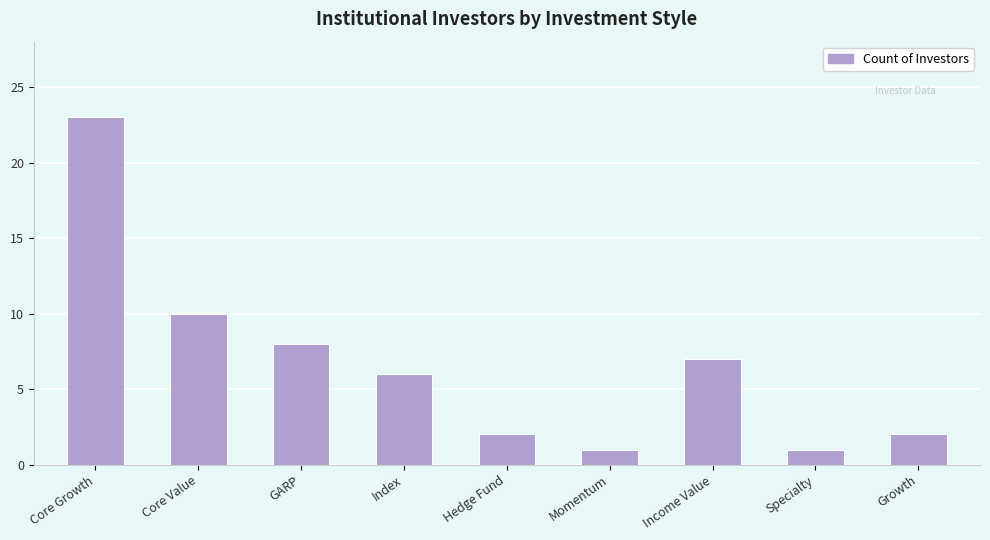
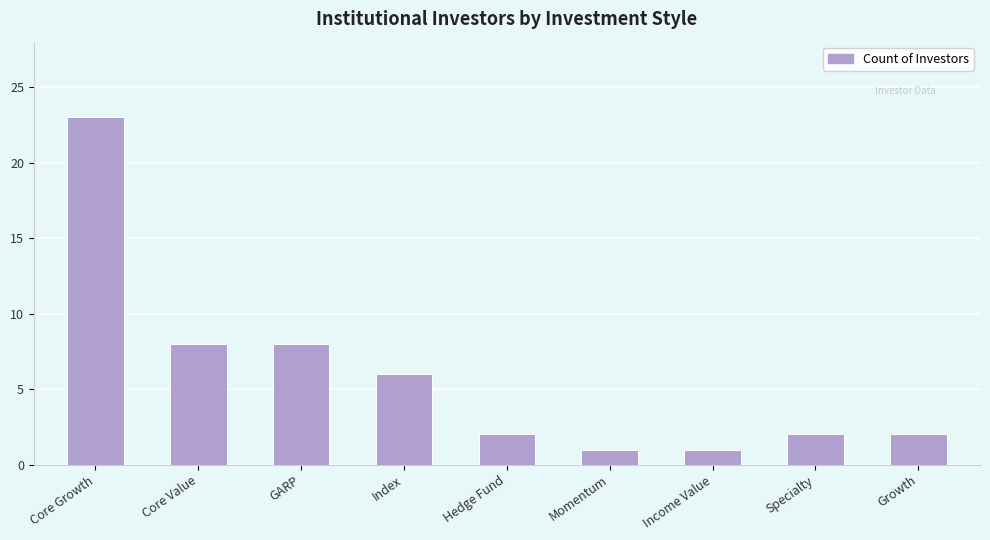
  {
    "Core Growth": 23,
-   "Core Value": 10,
+   "Core Value": 8,
    "GARP": 8,
    "Index": 6,
    "Hedge Fund": 2,
    "Momentum": 1,
-   "Income Value": 7,
-   "Specialty": 1,
+   "Income Value": 1,
+   "Specialty": 2,
    "Growth": 2
  }
